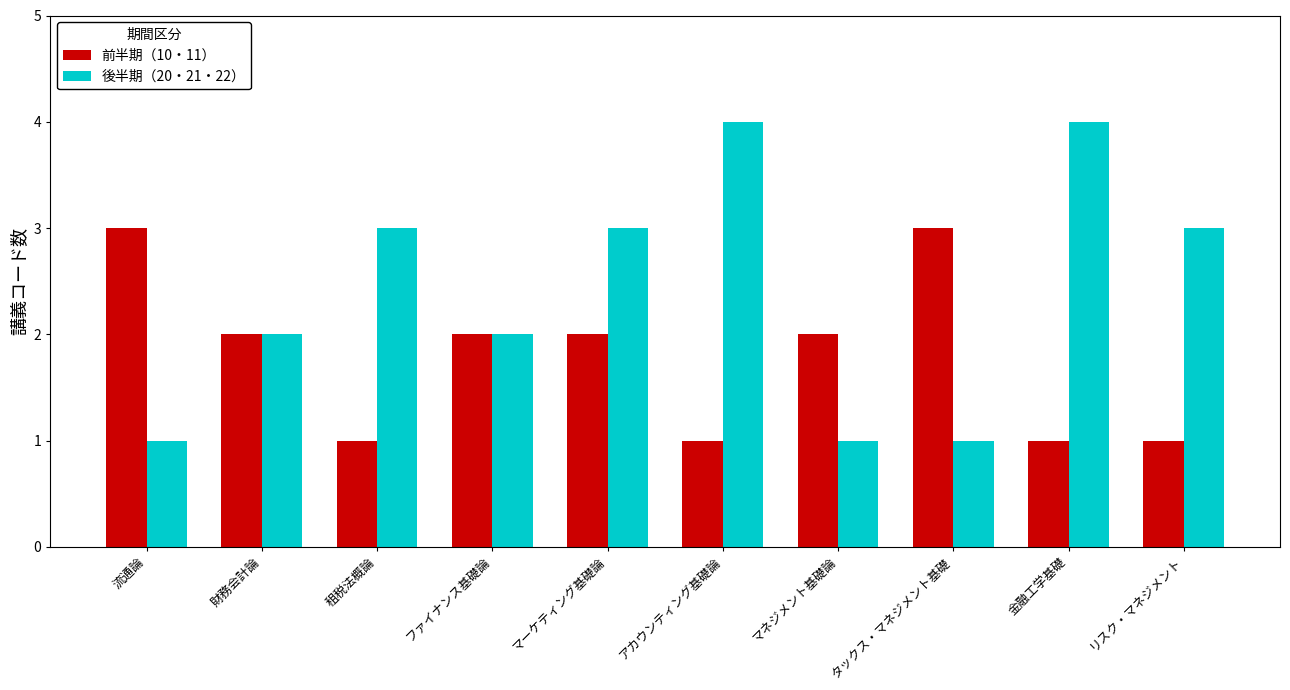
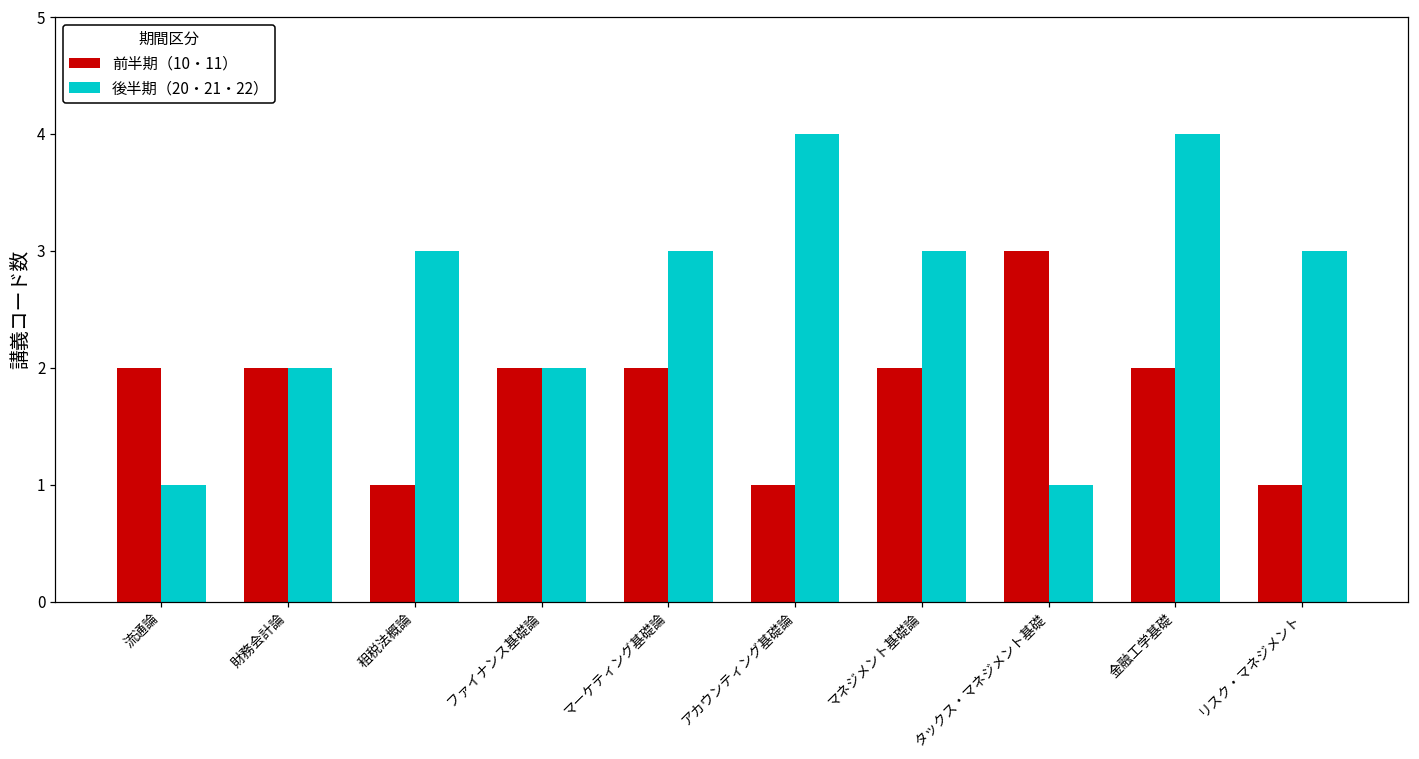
  {
    "前半期（10・11）": {
-     "流通論": 3,
+     "流通論": 2,
      "財務会計論": 2,
      "租税法概論": 1,
      "ファイナンス基礎論": 2,
      "マーケティング基礎論": 2,
      "アカウンティング基礎論": 1,
      "マネジメント基礎論": 2,
      "タックス・マネジメント基礎": 3,
-     "金融工学基礎": 1,
+     "金融工学基礎": 2,
      "リスク・マネジメント": 1
    },
    "後半期（20・21・22）": {
      "流通論": 1,
      "財務会計論": 2,
      "租税法概論": 3,
      "ファイナンス基礎論": 2,
      "マーケティング基礎論": 3,
      "アカウンティング基礎論": 4,
-     "マネジメント基礎論": 1,
+     "マネジメント基礎論": 3,
      "タックス・マネジメント基礎": 1,
      "金融工学基礎": 4,
      "リスク・マネジメント": 3
    }
  }
